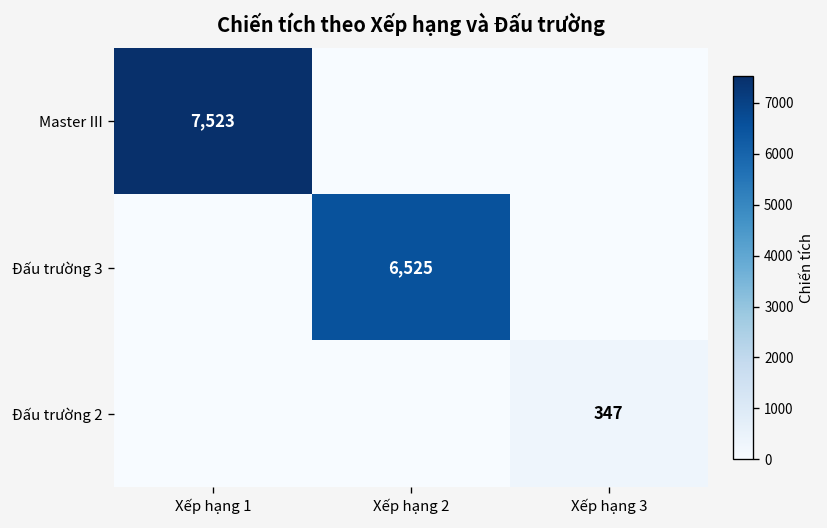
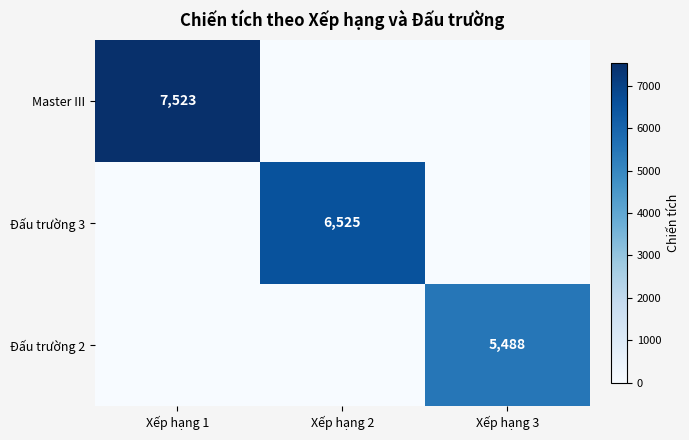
  {
    "Master III": {
      "Xếp hạng 1": "7,523"
    },
    "Đấu trường 3": {
      "Xếp hạng 2": "6,525"
    },
    "Đấu trường 2": {
-     "Xếp hạng 3": "347"
+     "Xếp hạng 3": "5,488"
    }
  }
